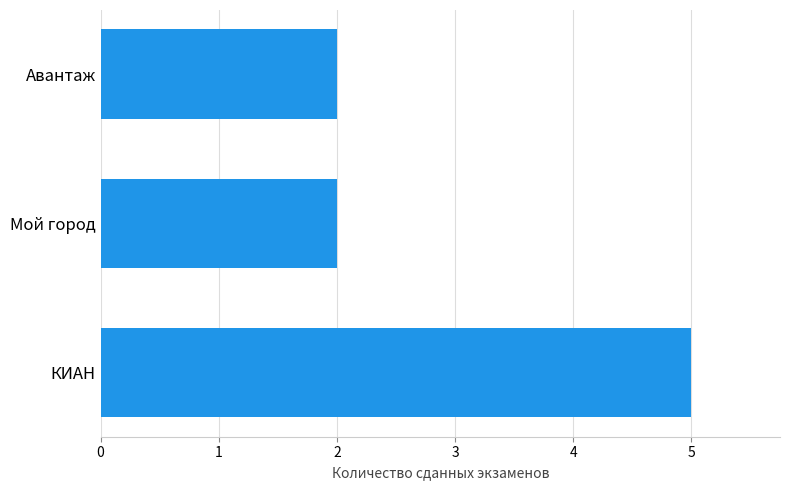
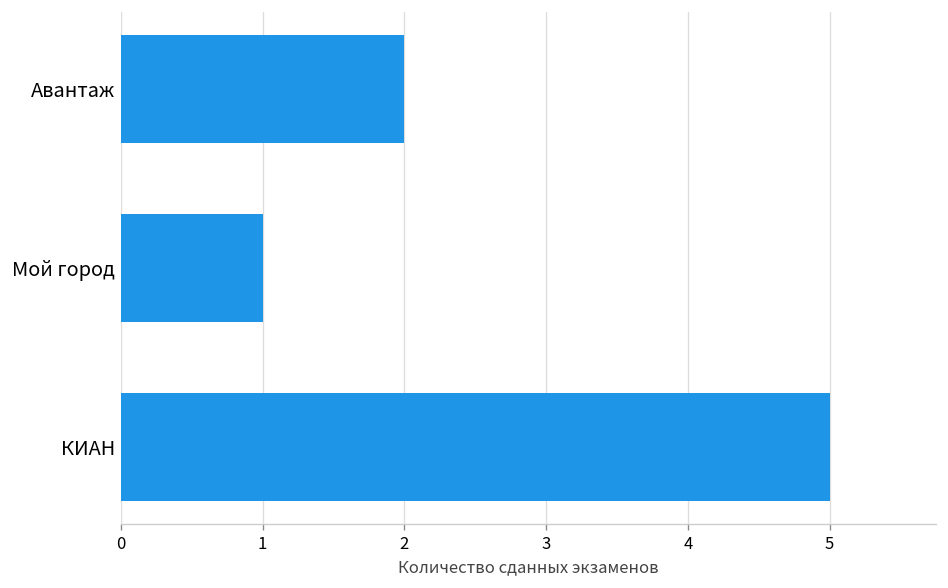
  {
    "Авантаж": 2,
-   "Мой город": 2,
+   "Мой город": 1,
    "КИАН": 5
  }
